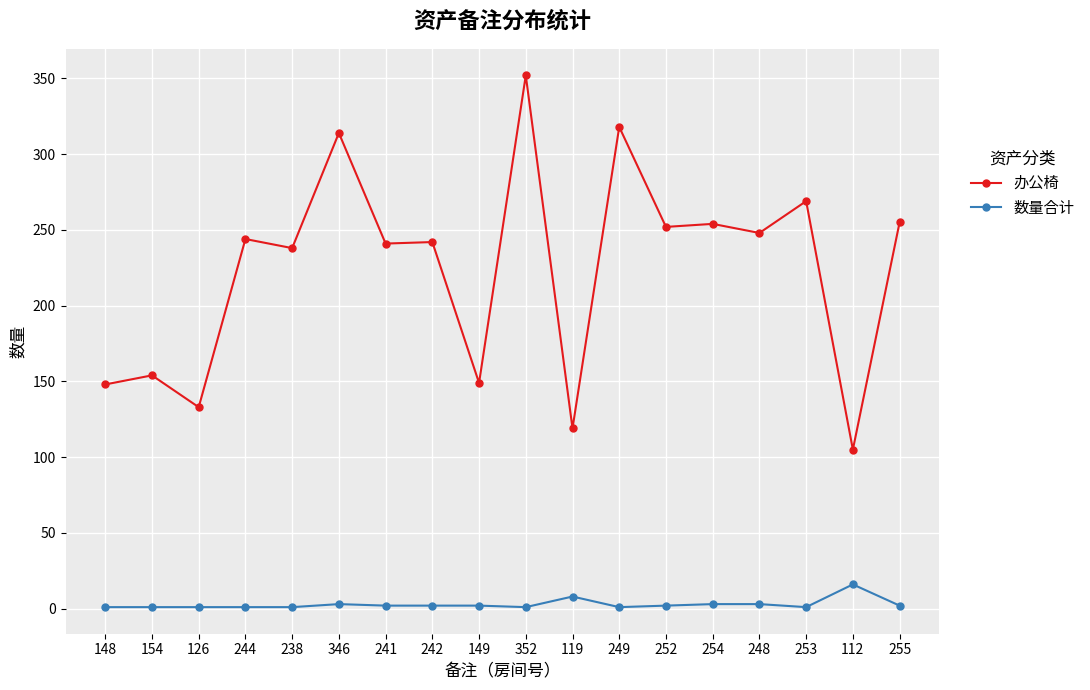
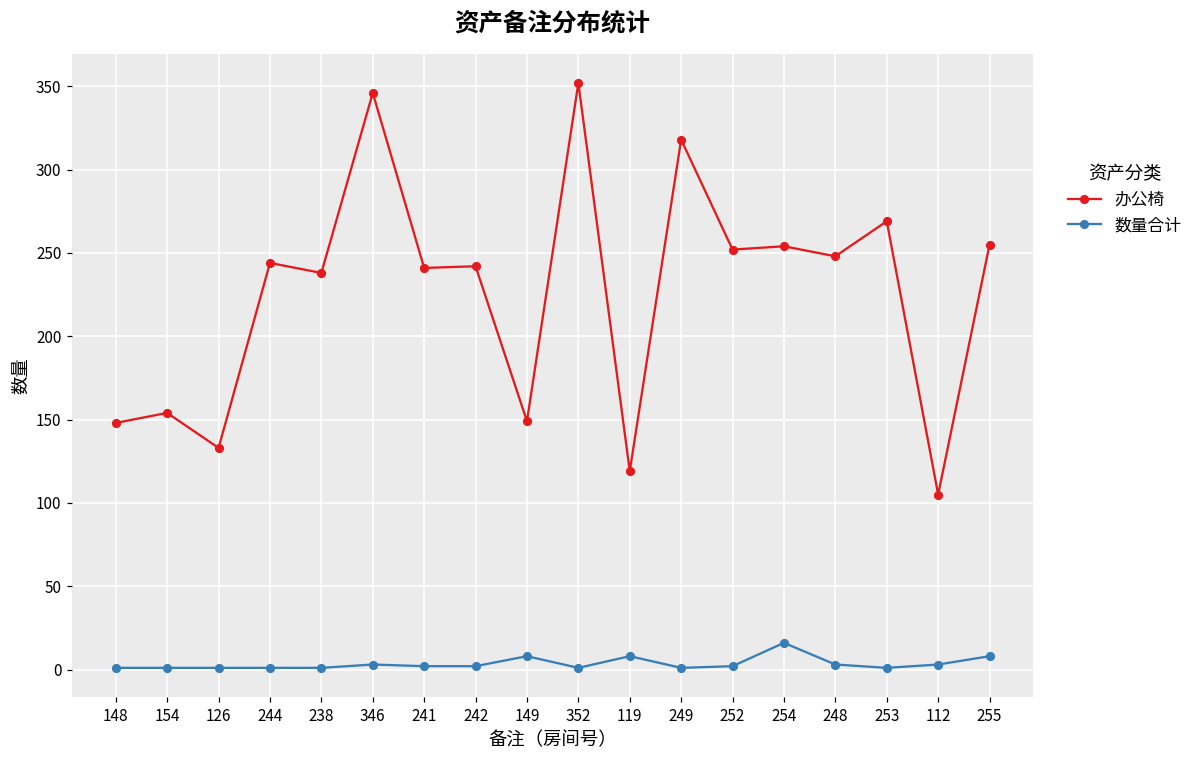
  {
    "办公椅": {
      "148": 148,
      "154": 154,
      "126": 133,
      "244": 244,
      "238": 238,
-     "346": 314,
+     "346": 346,
      "241": 241,
      "242": 242,
      "149": 149,
      "352": 352,
      "119": 119,
      "249": 318,
      "252": 252,
      "254": 254,
      "248": 248,
      "253": 269,
      "112": 105,
      "255": 255
    },
    "数量合计": {
      "148": 1,
      "154": 1,
      "126": 1,
      "244": 1,
      "238": 1,
      "346": 3,
      "241": 2,
      "242": 2,
-     "149": 2,
+     "149": 8,
      "352": 1,
      "119": 8,
      "249": 1,
      "252": 2,
-     "254": 3,
+     "254": 16,
      "248": 3,
      "253": 1,
-     "112": 16,
-     "255": 2
+     "112": 3,
+     "255": 8
    }
  }
